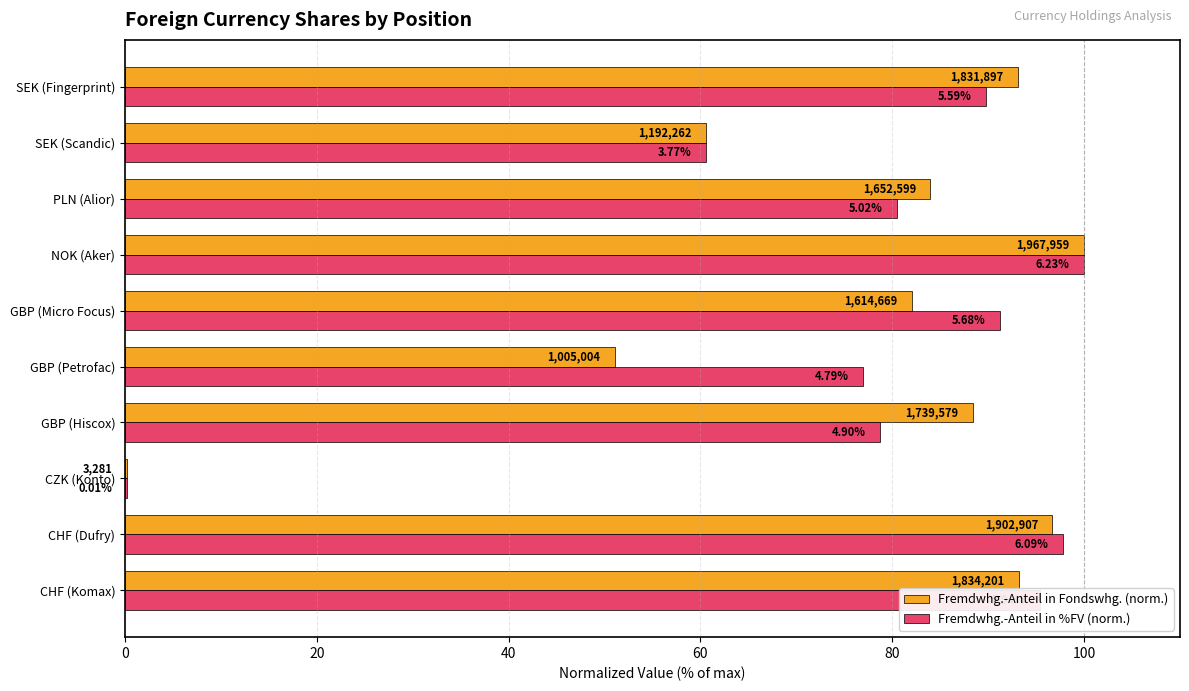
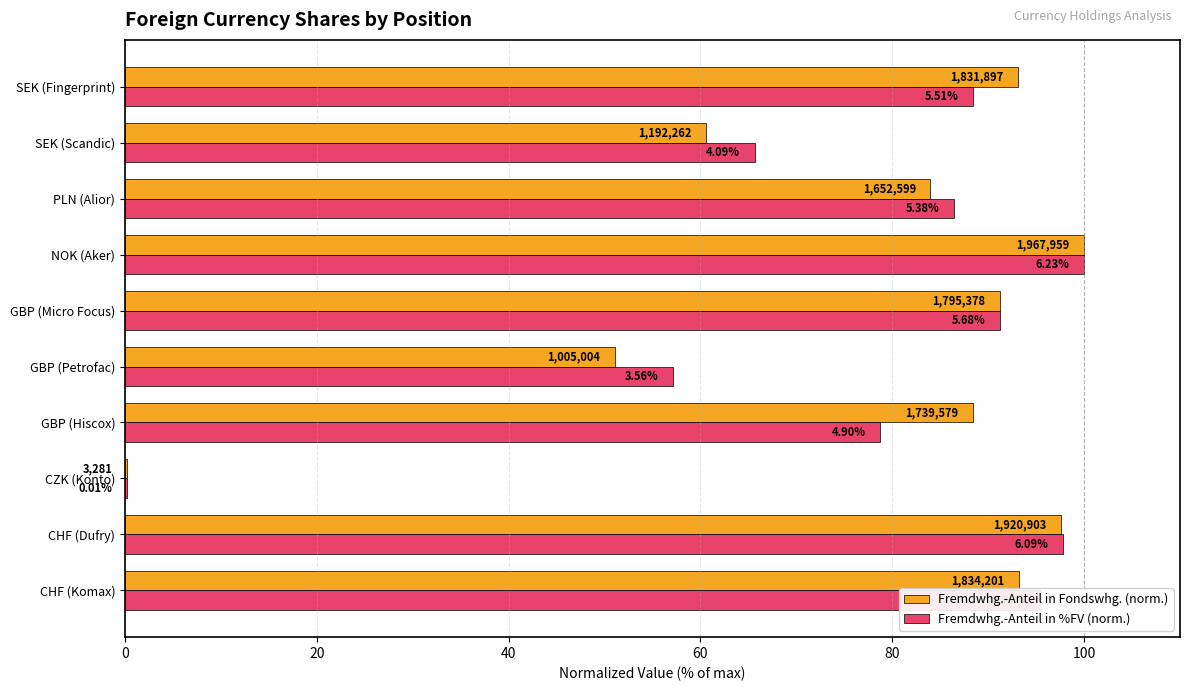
  {
    "Fremdwhg.-Anteil in Fondswhg. (norm.)": {
-     "GBP (Micro Focus)": "1,614,669",
-     "CHF (Dufry)": "1,902,907"
+     "GBP (Micro Focus)": "1,795,378",
+     "CHF (Dufry)": "1,920,903"
    },
    "Fremdwhg.-Anteil in %FV (norm.)": {
-     "SEK (Fingerprint)": "5.59%",
-     "SEK (Scandic)": "3.77%",
-     "PLN (Alior)": "5.02%",
-     "GBP (Petrofac)": "4.79%"
+     "SEK (Fingerprint)": "5.51%",
+     "SEK (Scandic)": "4.09%",
+     "PLN (Alior)": "5.38%",
+     "GBP (Petrofac)": "3.56%"
    }
  }
